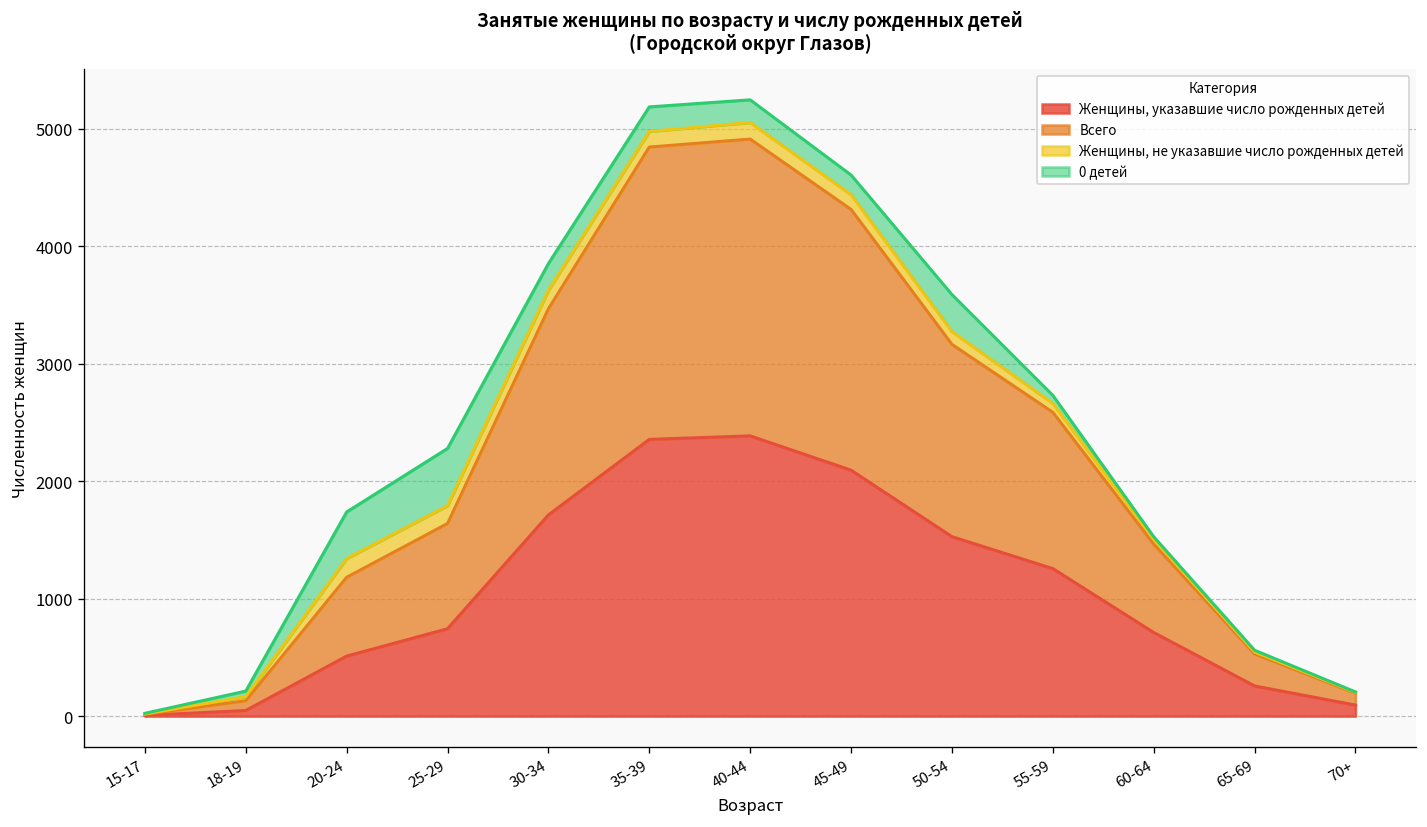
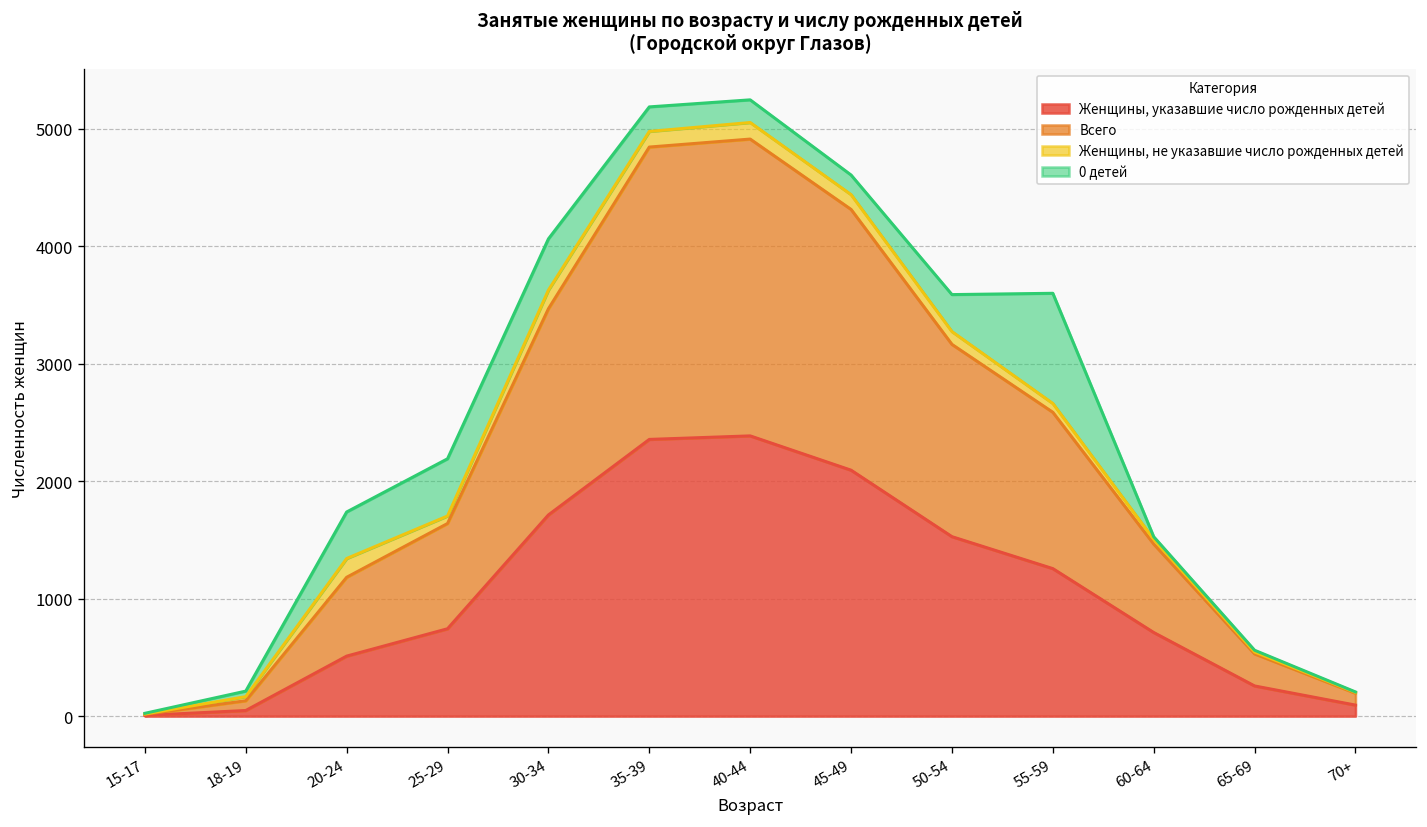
  {
    "Женщины, не указавшие число рожденных детей": {
      "18-19": 0,
      "20-24": 200,
-     "25-29": 200,
+     "25-29": 100,
      "30-34": 200,
      "35-39": 100,
      "40-44": 100,
      "45-49": 100,
      "50-54": 100,
      "55-59": 100
    },
    "0 детей": {
      "18-19": 0,
      "20-24": 400,
      "25-29": 500,
-     "30-34": 200,
+     "30-34": 400,
      "35-39": 200,
      "40-44": 200,
      "45-49": 200,
      "50-54": 300,
-     "55-59": 100
+     "55-59": 900
    }
  }
